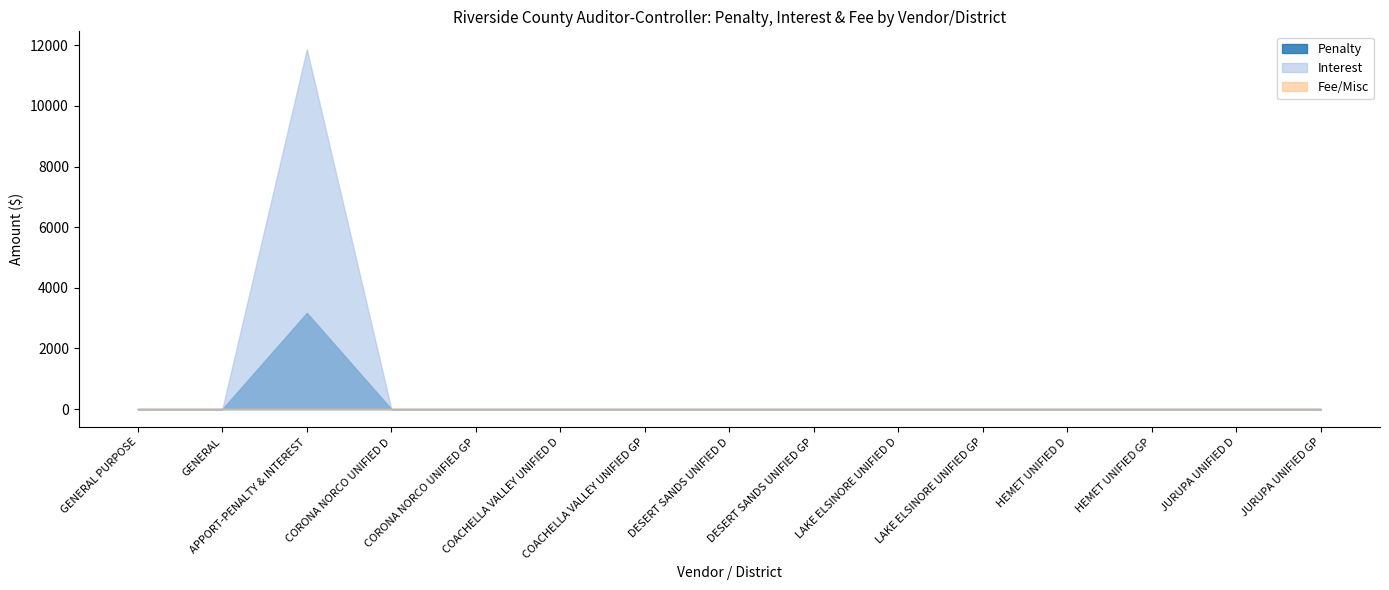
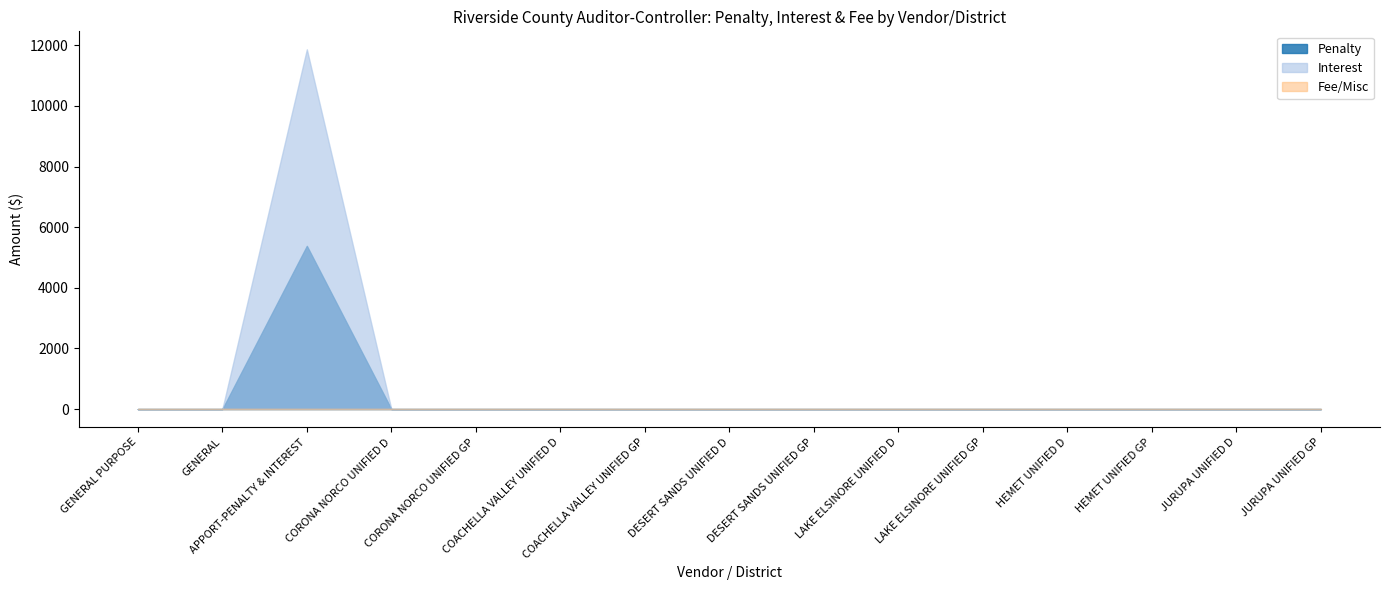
  {
    "Penalty": {
-     "APPORT-PENALTY & INTEREST": 3200
+     "APPORT-PENALTY & INTEREST": 5400
    },
    "Interest": {
      "APPORT-PENALTY & INTEREST": 11900
    },
    "Fee/Misc": {
      "APPORT-PENALTY & INTEREST": 0
    }
  }
